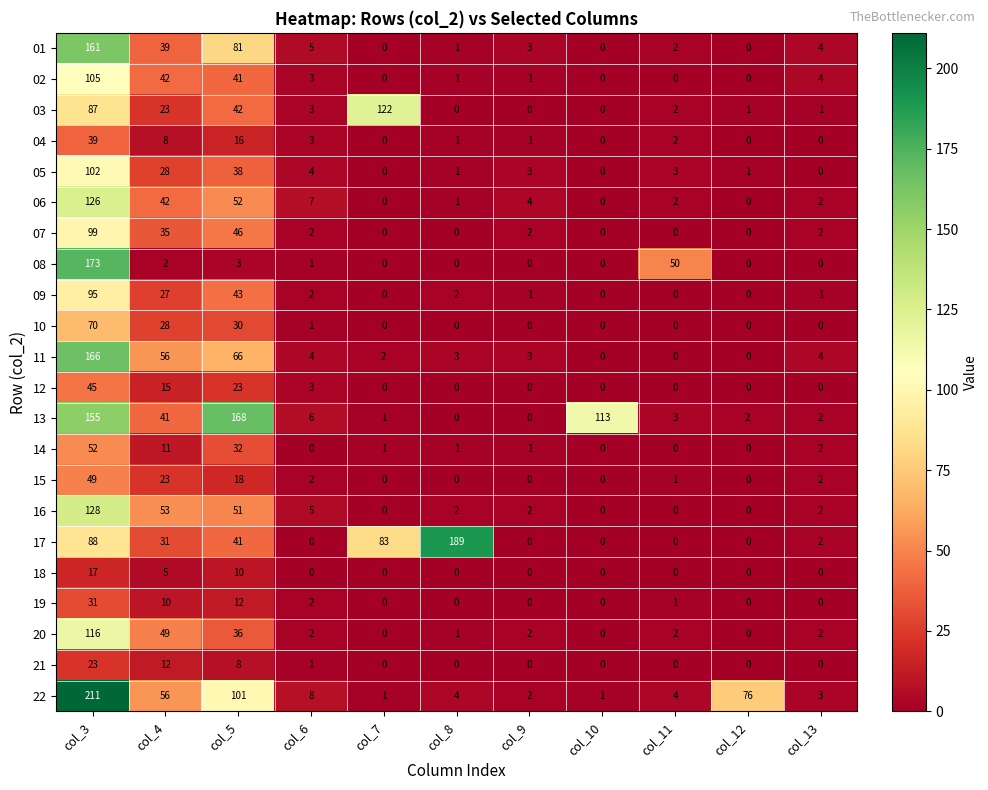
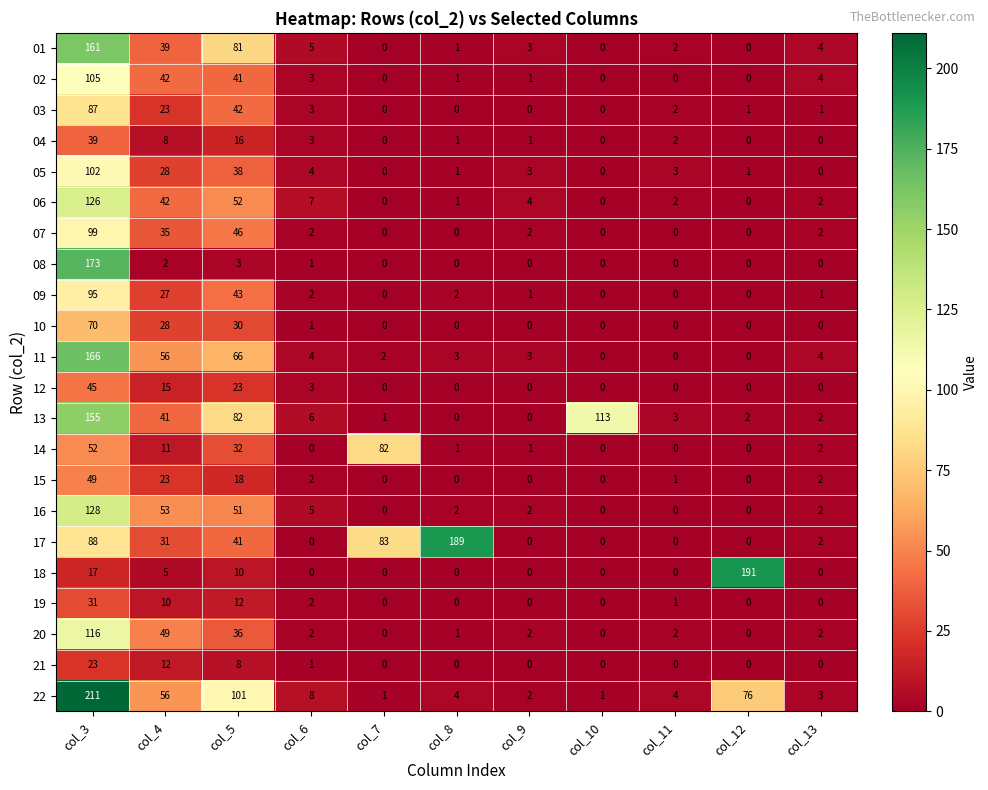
  {
    "03": {
      "col_3": 87,
      "col_4": 23,
      "col_5": 42,
      "col_6": 3,
-     "col_7": 122,
+     "col_7": 0,
      "col_8": 0,
      "col_9": 0,
      "col_10": 0,
      "col_11": 2,
      "col_12": 1,
      "col_13": 1
    },
    "08": {
      "col_3": 173,
      "col_4": 2,
      "col_5": 3,
      "col_6": 1,
      "col_7": 0,
      "col_8": 0,
      "col_9": 0,
      "col_10": 0,
-     "col_11": 50,
+     "col_11": 0,
      "col_12": 0,
      "col_13": 0
    },
    "13": {
      "col_3": 155,
      "col_4": 41,
-     "col_5": 168,
+     "col_5": 82,
      "col_6": 6,
      "col_7": 1,
      "col_8": 0,
      "col_9": 0,
      "col_10": 113,
      "col_11": 3,
      "col_12": 2,
      "col_13": 2
    },
    "14": {
      "col_3": 52,
      "col_4": 11,
      "col_5": 32,
      "col_6": 0,
-     "col_7": 1,
+     "col_7": 82,
      "col_8": 1,
      "col_9": 1,
      "col_10": 0,
      "col_11": 0,
      "col_12": 0,
      "col_13": 2
    },
    "18": {
      "col_3": 17,
      "col_4": 5,
      "col_5": 10,
      "col_6": 0,
      "col_7": 0,
      "col_8": 0,
      "col_9": 0,
      "col_10": 0,
      "col_11": 0,
-     "col_12": 0,
+     "col_12": 191,
      "col_13": 0
    }
  }
